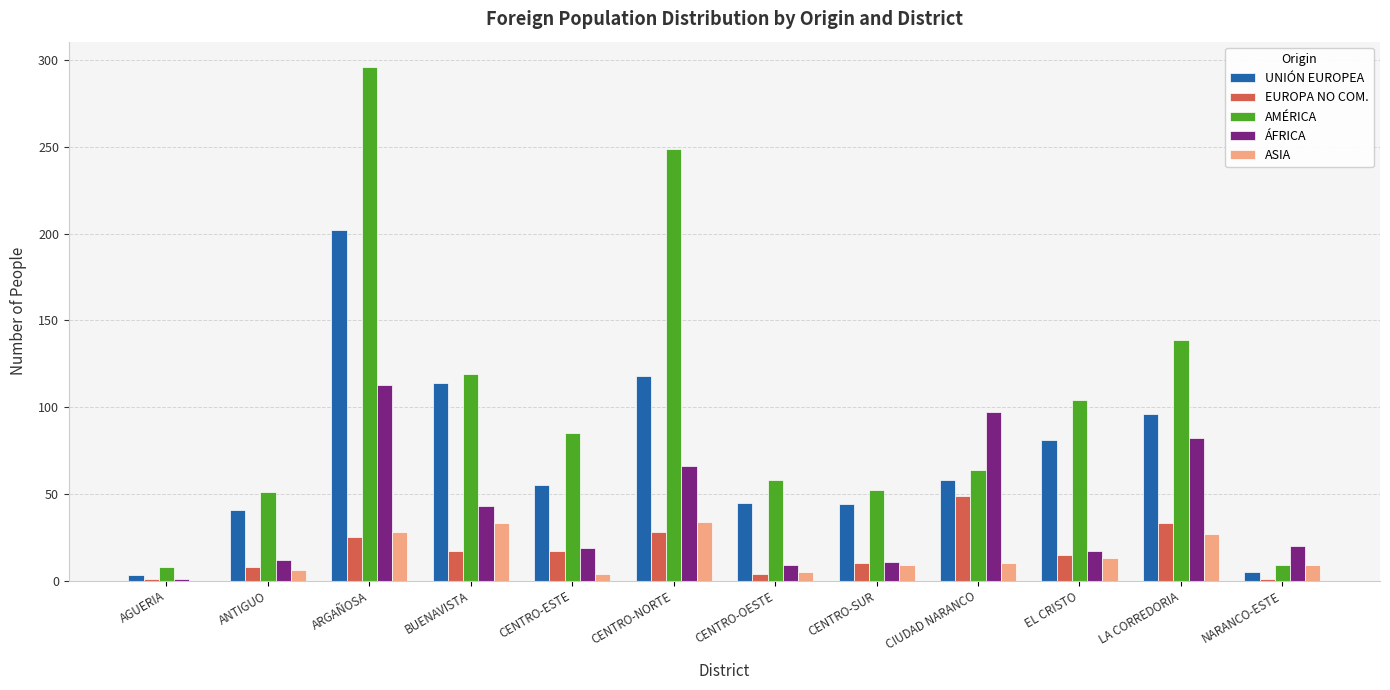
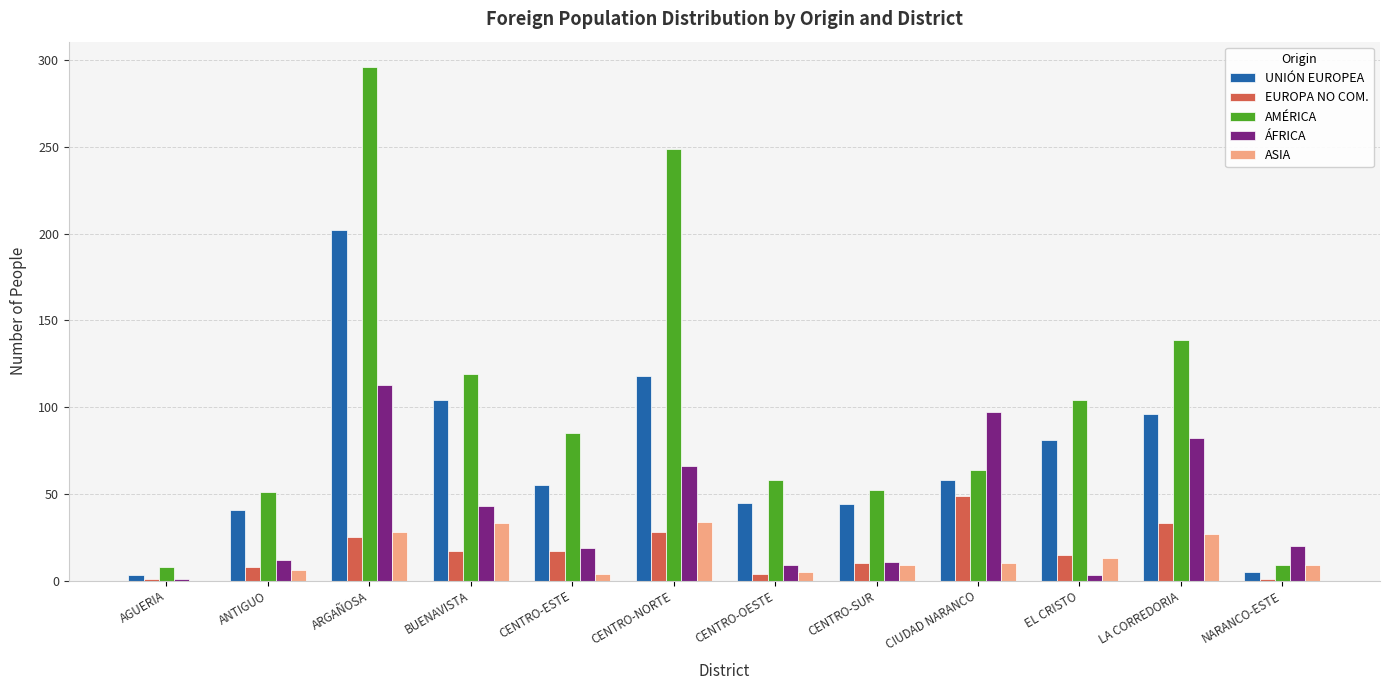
  {
    "UNIÓN EUROPEA": {
      "AGUERIA": 3,
      "ANTIGUO": 41,
      "ARGAÑOSA": 202,
-     "BUENAVISTA": 114,
+     "BUENAVISTA": 104,
      "CENTRO-ESTE": 55,
      "CENTRO-NORTE": 118,
      "CENTRO-OESTE": 45,
      "CENTRO-SUR": 44,
      "CIUDAD NARANCO": 58,
      "EL CRISTO": 81,
      "LA CORREDORIA": 96,
      "NARANCO-ESTE": 5
    },
    "EUROPA NO COM.": {
      "ANTIGUO": 8,
      "ARGAÑOSA": 25,
      "BUENAVISTA": 17,
      "CENTRO-ESTE": 17,
      "CENTRO-NORTE": 28,
      "CENTRO-OESTE": 4,
      "CENTRO-SUR": 10,
      "CIUDAD NARANCO": 49,
      "EL CRISTO": 15,
      "LA CORREDORIA": 33
    },
    "AMÉRICA": {
      "AGUERIA": 8,
      "ANTIGUO": 51,
      "ARGAÑOSA": 296,
      "BUENAVISTA": 119,
      "CENTRO-ESTE": 85,
      "CENTRO-NORTE": 249,
      "CENTRO-OESTE": 58,
      "CENTRO-SUR": 52,
      "CIUDAD NARANCO": 64,
      "EL CRISTO": 104,
      "LA CORREDORIA": 139,
      "NARANCO-ESTE": 9
    },
    "ÁFRICA": {
      "ANTIGUO": 12,
      "ARGAÑOSA": 113,
      "BUENAVISTA": 43,
      "CENTRO-ESTE": 19,
      "CENTRO-NORTE": 66,
      "CENTRO-OESTE": 9,
      "CENTRO-SUR": 11,
      "CIUDAD NARANCO": 97,
-     "EL CRISTO": 17,
+     "EL CRISTO": 3,
      "LA CORREDORIA": 82,
      "NARANCO-ESTE": 20
    },
    "ASIA": {
      "AGUERIA": 0,
      "ANTIGUO": 6,
      "ARGAÑOSA": 28,
      "BUENAVISTA": 33,
      "CENTRO-ESTE": 4,
      "CENTRO-NORTE": 34,
      "CENTRO-OESTE": 5,
      "CENTRO-SUR": 9,
      "CIUDAD NARANCO": 10,
      "EL CRISTO": 13,
      "LA CORREDORIA": 27,
      "NARANCO-ESTE": 9
    }
  }
